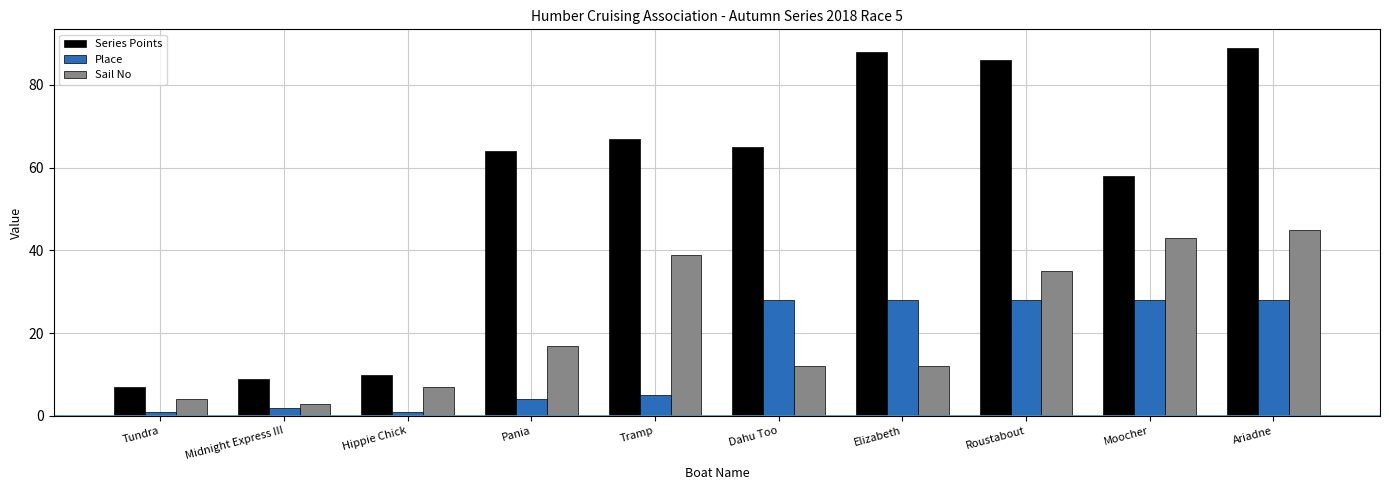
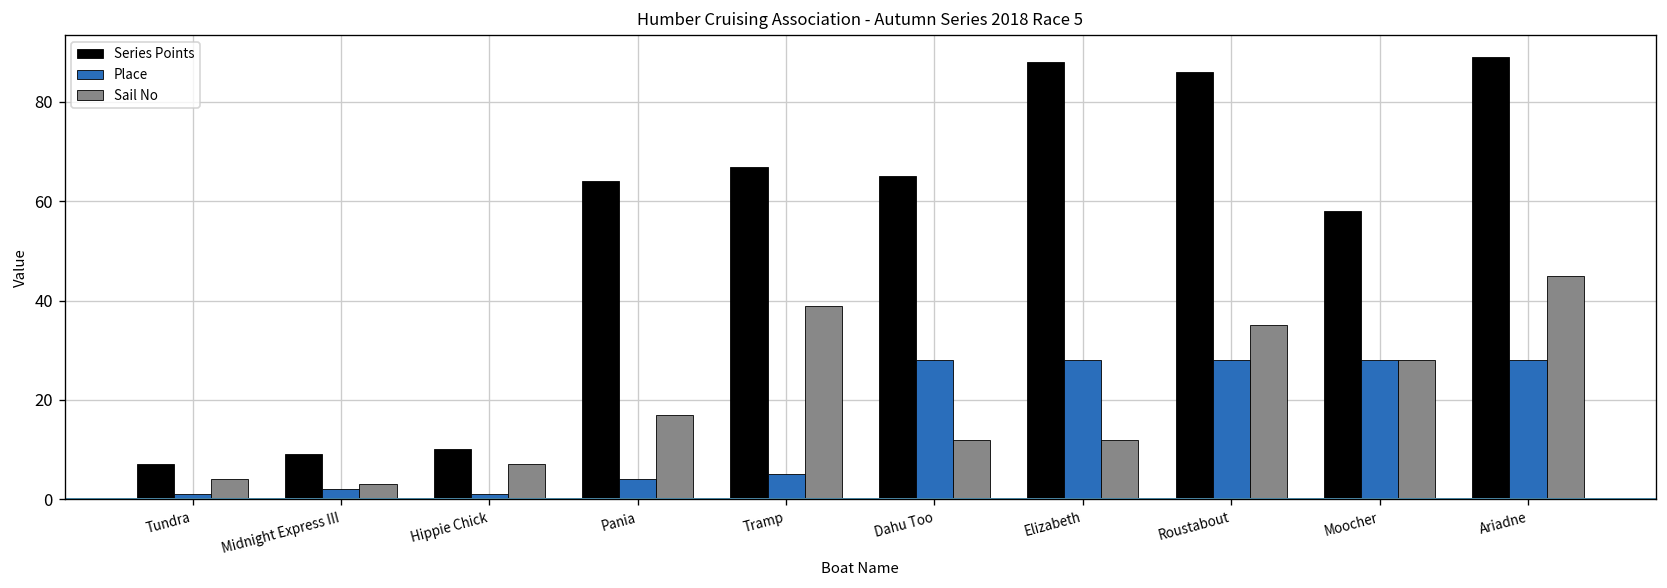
  {
    "Series Points": {
      "Tundra": 7,
      "Midnight Express III": 9,
      "Hippie Chick": 10,
      "Pania": 64,
      "Tramp": 67,
      "Dahu Too": 65,
      "Elizabeth": 88,
      "Roustabout": 86,
      "Moocher": 58,
      "Ariadne": 89
    },
    "Place": {
      "Tundra": 1,
      "Midnight Express III": 2,
      "Hippie Chick": 1,
      "Pania": 4,
      "Tramp": 5,
      "Dahu Too": 28,
      "Elizabeth": 28,
      "Roustabout": 28,
      "Moocher": 28,
      "Ariadne": 28
    },
    "Sail No": {
      "Tundra": 4,
      "Midnight Express III": 3,
      "Hippie Chick": 7,
      "Pania": 17,
      "Tramp": 39,
      "Dahu Too": 12,
      "Elizabeth": 12,
      "Roustabout": 35,
-     "Moocher": 43,
+     "Moocher": 28,
      "Ariadne": 45
    }
  }
